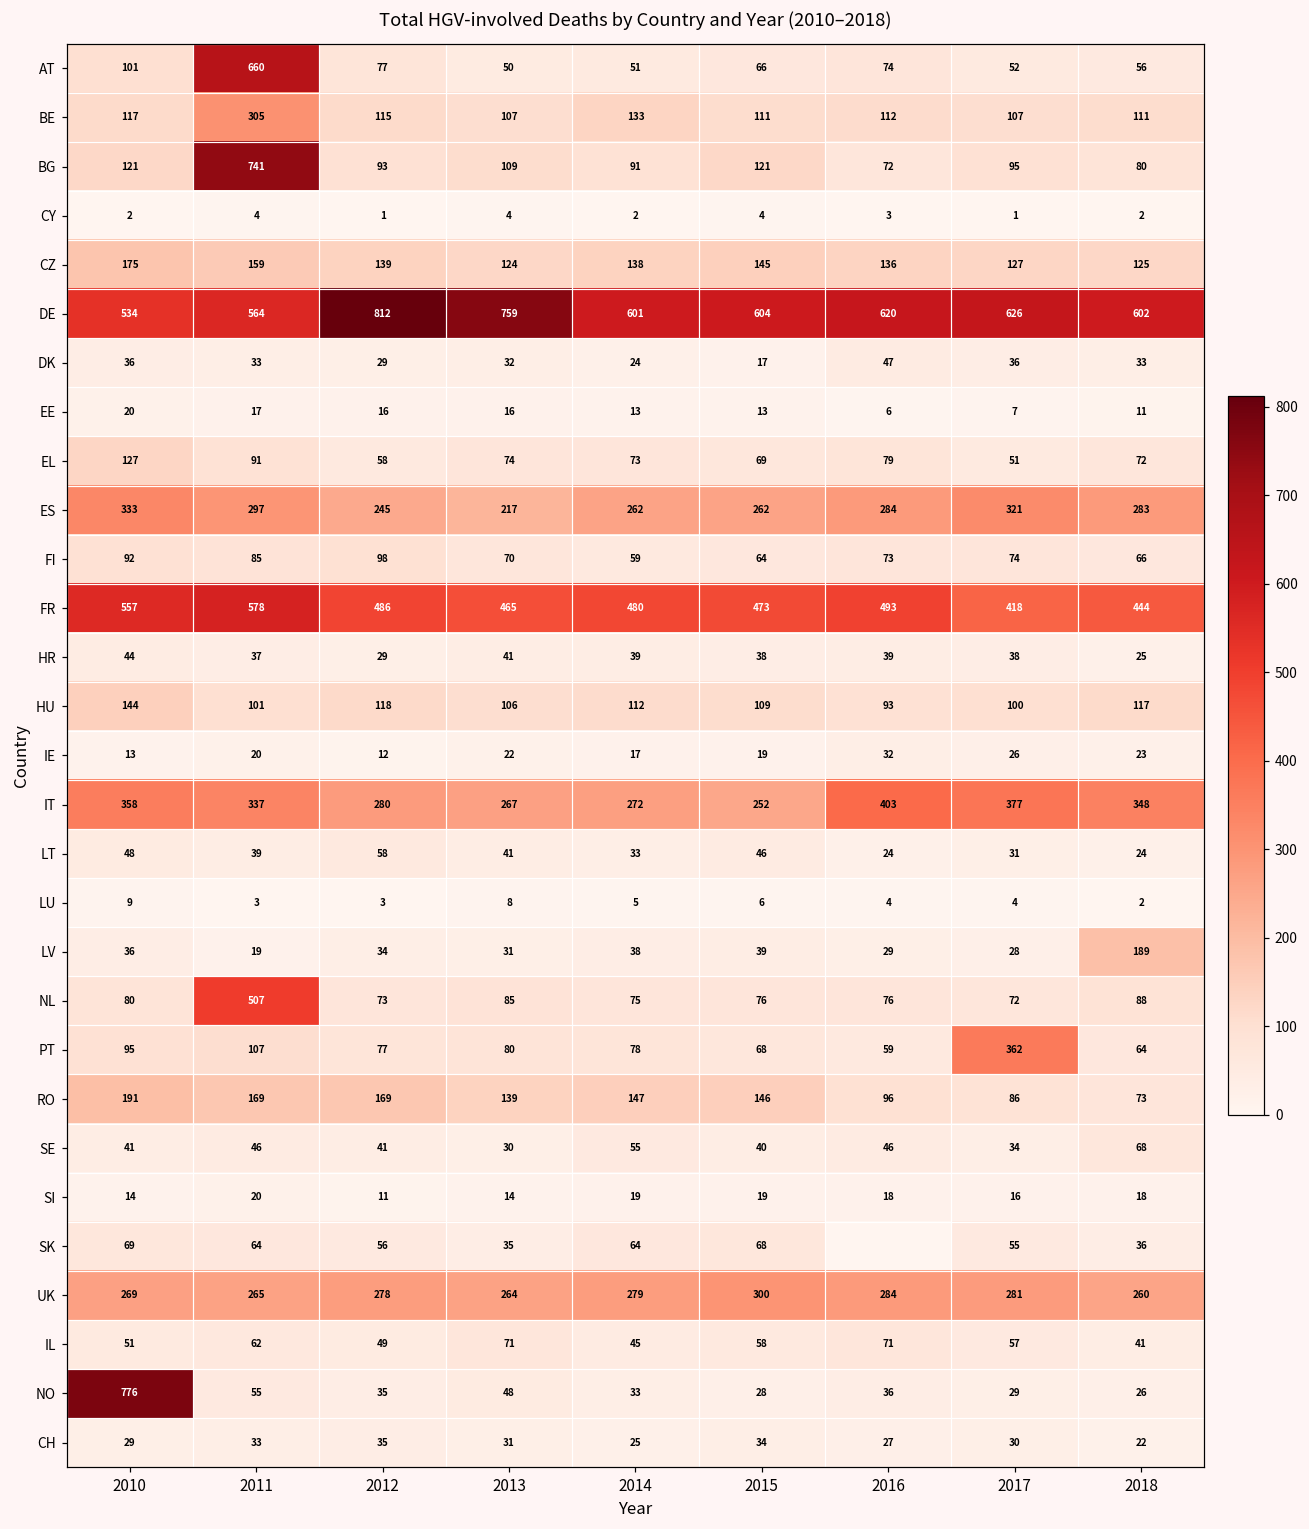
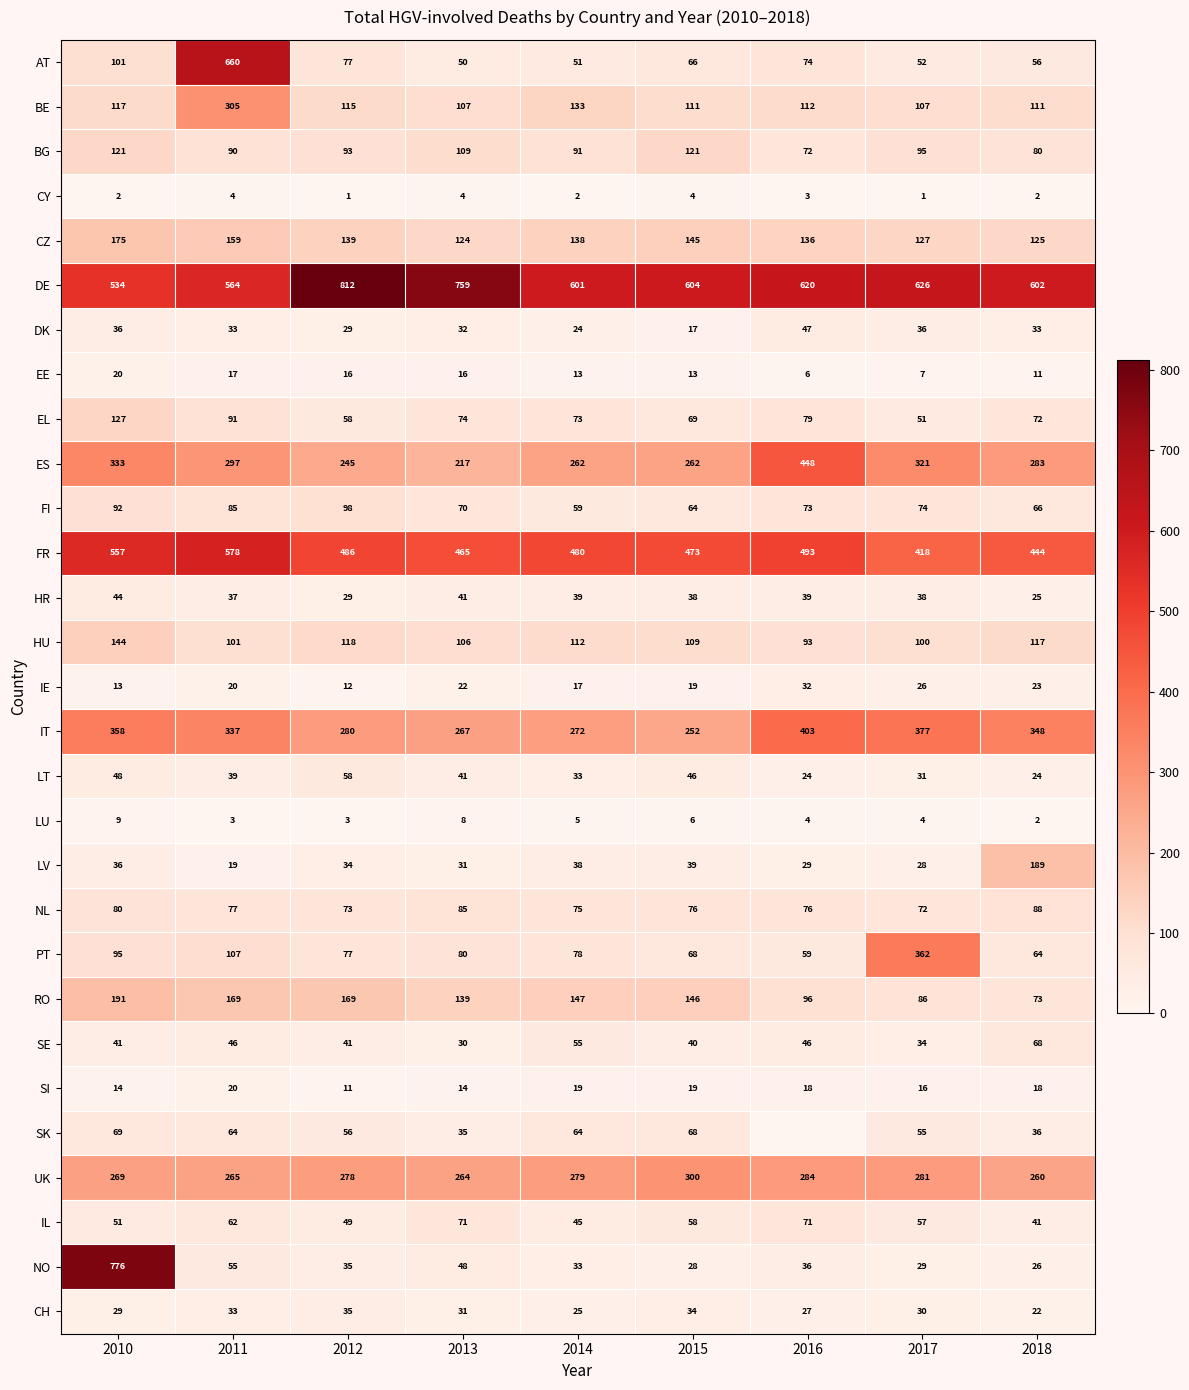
  {
    "BG": {
      "2010": 121,
-     "2011": 741,
+     "2011": 90,
      "2012": 93,
      "2013": 109,
      "2014": 91,
      "2015": 121,
      "2016": 72,
      "2017": 95,
      "2018": 80
    },
    "ES": {
      "2010": 333,
      "2011": 297,
      "2012": 245,
      "2013": 217,
      "2014": 262,
      "2015": 262,
-     "2016": 284,
+     "2016": 448,
      "2017": 321,
      "2018": 283
    },
    "NL": {
      "2010": 80,
-     "2011": 507,
+     "2011": 77,
      "2012": 73,
      "2013": 85,
      "2014": 75,
      "2015": 76,
      "2016": 76,
      "2017": 72,
      "2018": 88
    }
  }
